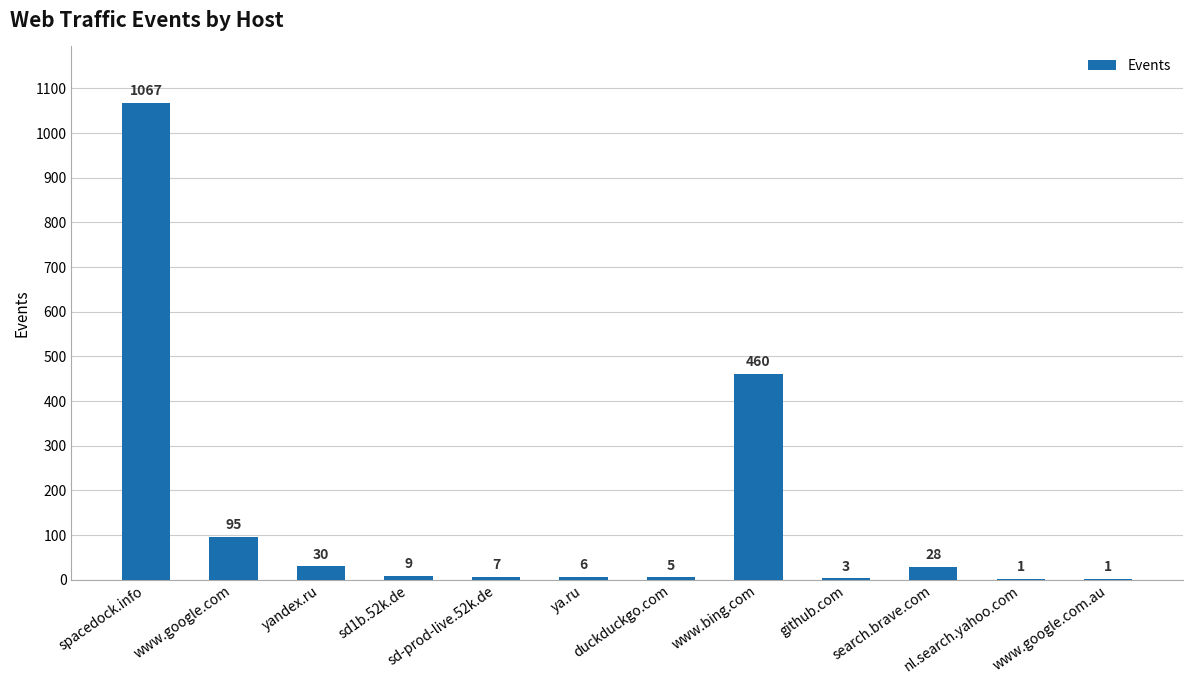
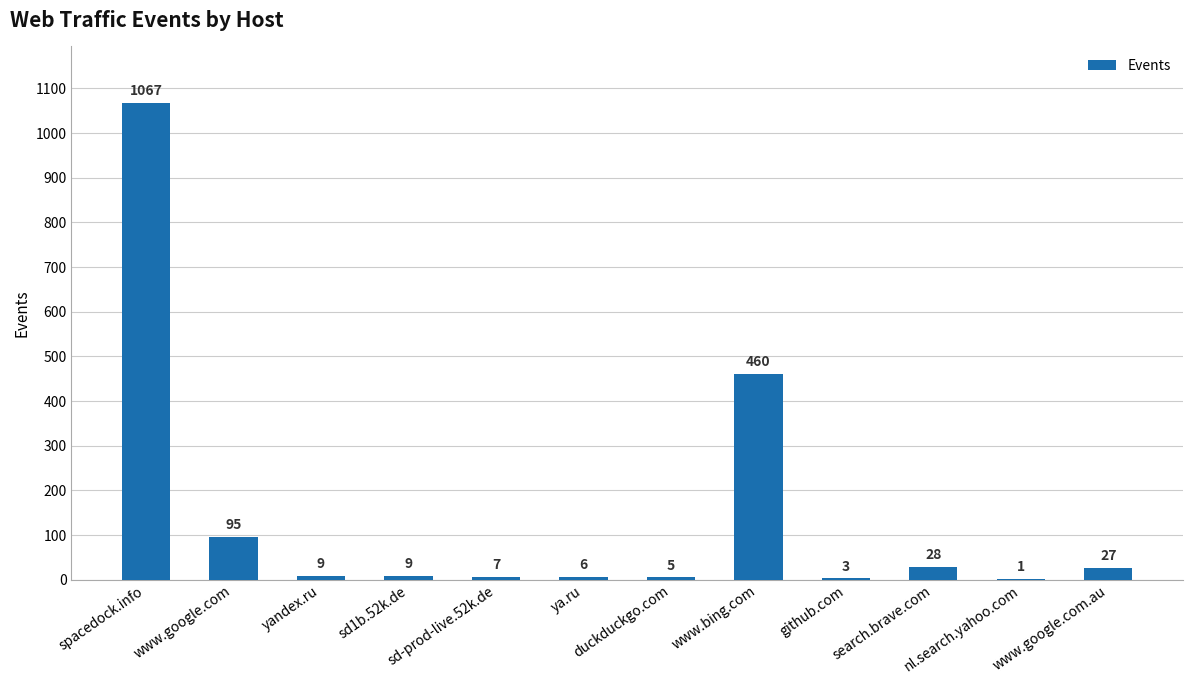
  {
    "spacedock.info": 1067,
    "www.google.com": 95,
-   "yandex.ru": 30,
+   "yandex.ru": 9,
    "sd1b.52k.de": 9,
    "sd-prod-live.52k.de": 7,
    "ya.ru": 6,
    "duckduckgo.com": 5,
    "www.bing.com": 460,
    "github.com": 3,
    "search.brave.com": 28,
    "nl.search.yahoo.com": 1,
-   "www.google.com.au": 1
+   "www.google.com.au": 27
  }
